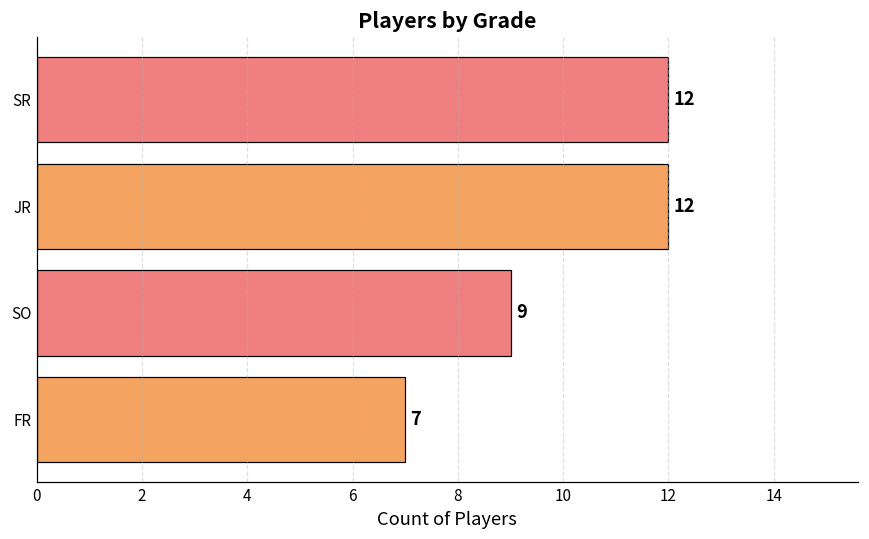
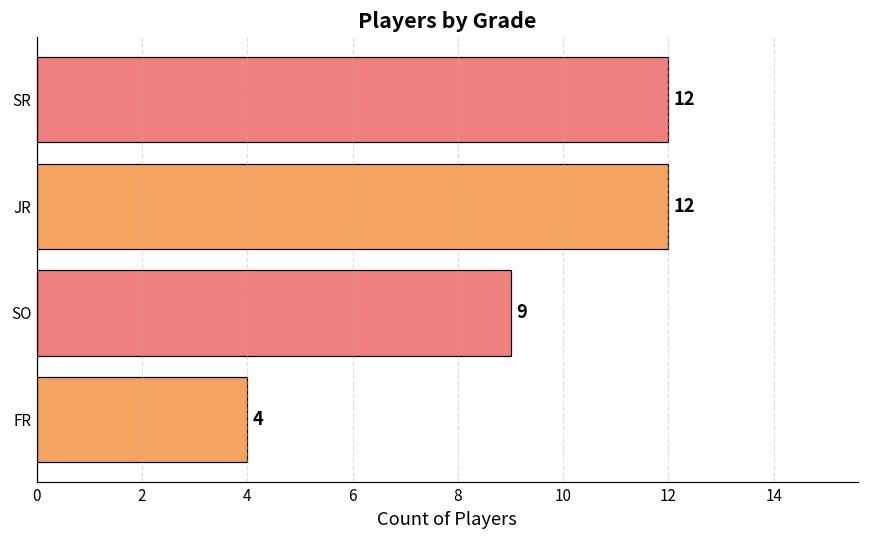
  {
    "SR": 12,
    "JR": 12,
    "SO": 9,
-   "FR": 7
+   "FR": 4
  }
